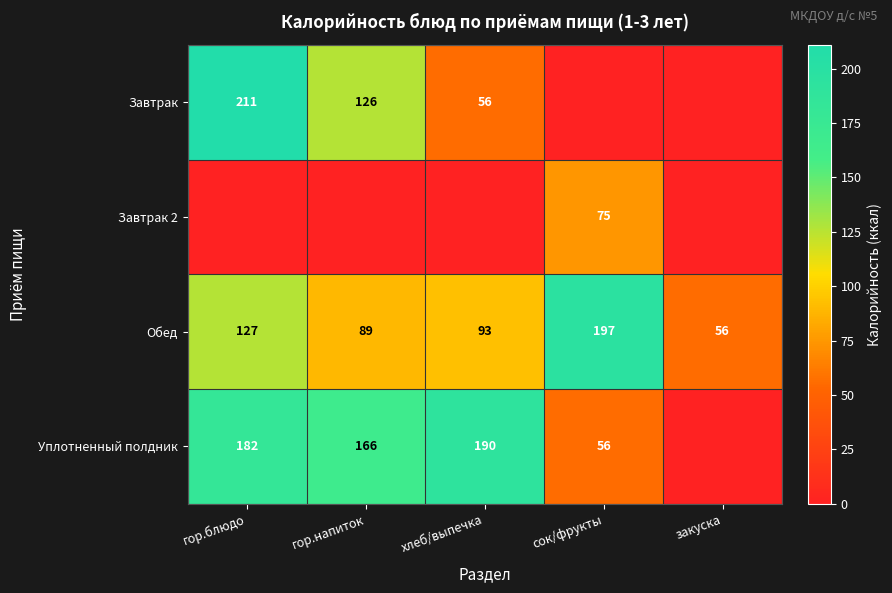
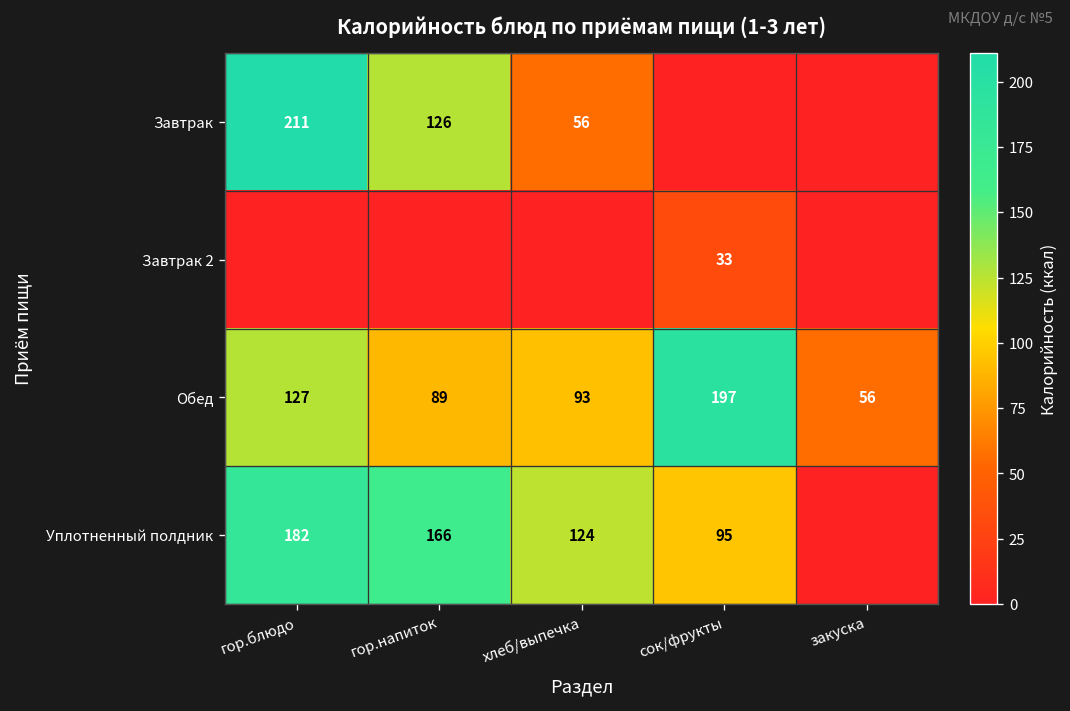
  {
    "Завтрак": {
      "гор.блюдо": 211,
      "гор.напиток": 126,
      "хлеб/выпечка": 56
    },
    "Завтрак 2": {
-     "сок/фрукты": 75
+     "сок/фрукты": 33
    },
    "Обед": {
      "гор.блюдо": 127,
      "гор.напиток": 89,
      "хлеб/выпечка": 93,
      "сок/фрукты": 197,
      "закуска": 56
    },
    "Уплотненный полдник": {
      "гор.блюдо": 182,
      "гор.напиток": 166,
-     "хлеб/выпечка": 190,
-     "сок/фрукты": 56
+     "хлеб/выпечка": 124,
+     "сок/фрукты": 95
    }
  }
